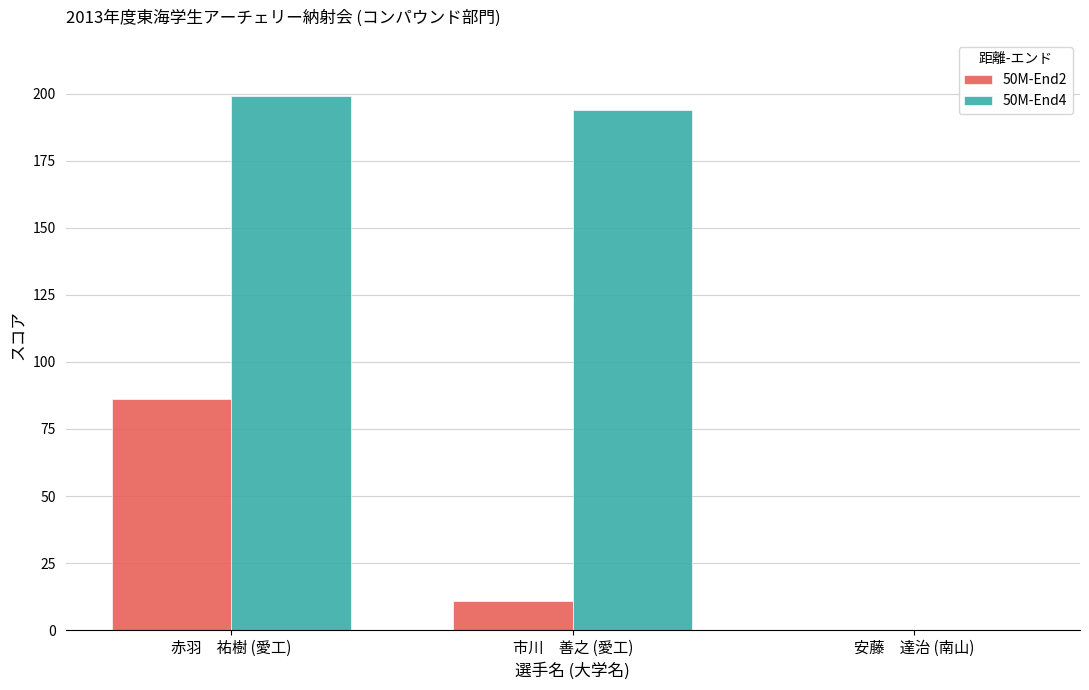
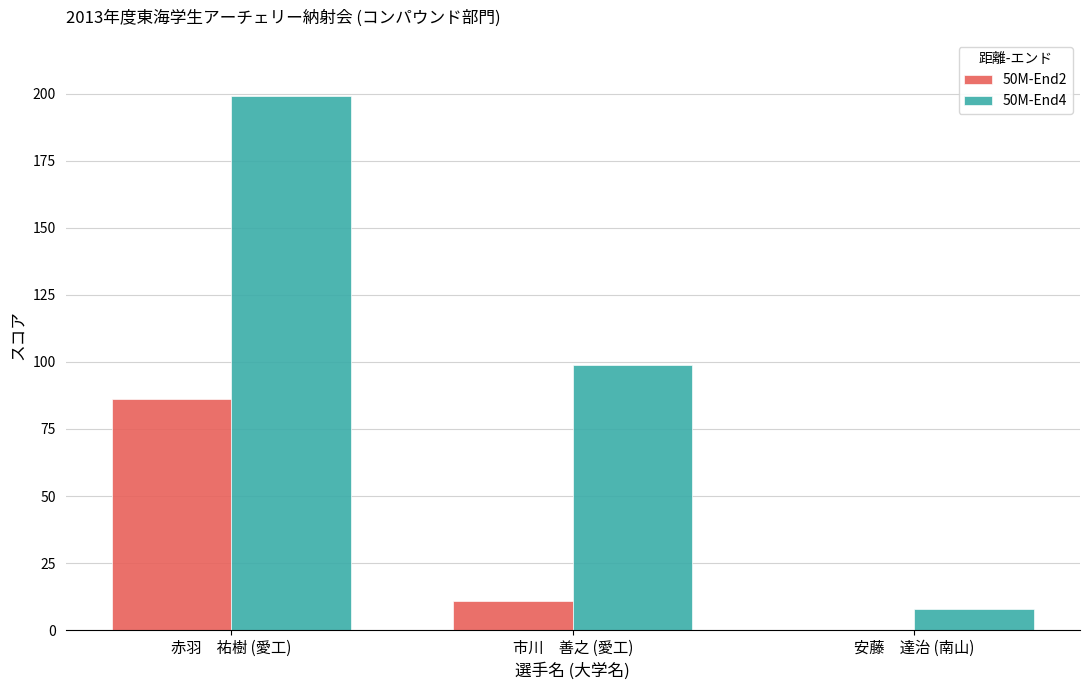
  {
    "50M-End2": {
      "赤羽 祐樹 (愛工)": 86,
      "市川 善之 (愛工)": 11,
      "安藤 達治 (南山)": 0
    },
    "50M-End4": {
      "赤羽 祐樹 (愛工)": 199,
-     "市川 善之 (愛工)": 194,
-     "安藤 達治 (南山)": 0
+     "市川 善之 (愛工)": 99,
+     "安藤 達治 (南山)": 8
    }
  }
